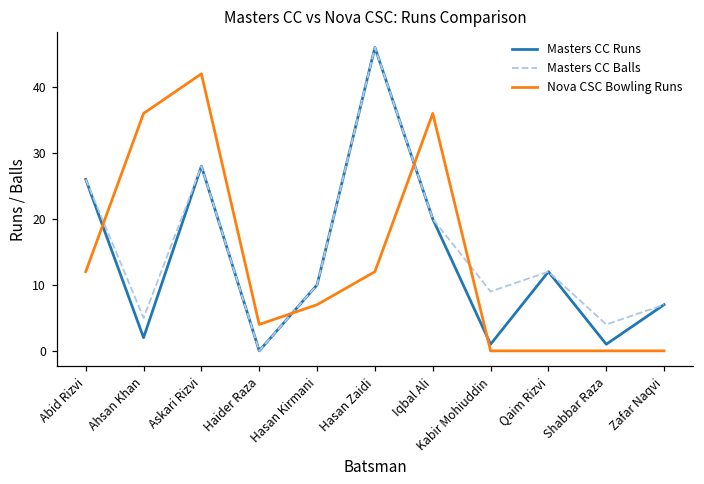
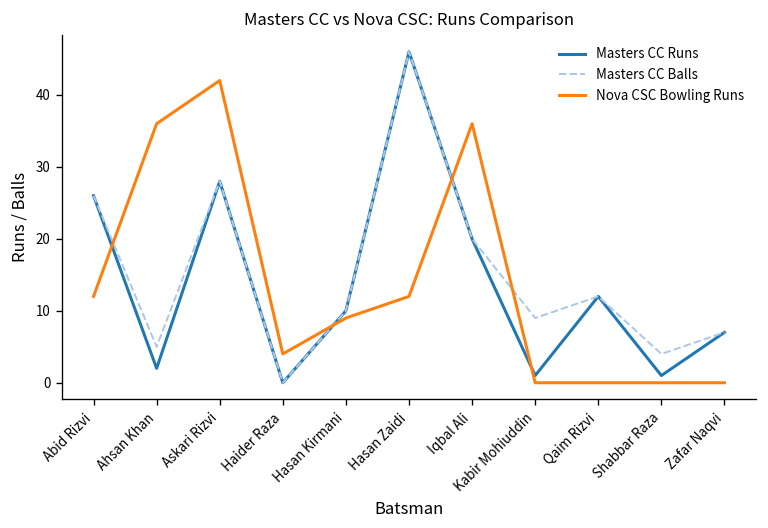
  {
    "Masters CC Runs": {
      "Ahsan Khan": 2,
      "Kabir Mohiuddin": 1,
      "Shabbar Raza": 1
    },
    "Masters CC Balls": {
      "Ahsan Khan": 5,
      "Kabir Mohiuddin": 9,
      "Shabbar Raza": 4
    },
    "Nova CSC Bowling Runs": {
      "Abid Rizvi": 12,
      "Ahsan Khan": 36,
      "Askari Rizvi": 42,
      "Haider Raza": 4,
-     "Hasan Kirmani": 7,
+     "Hasan Kirmani": 9,
      "Hasan Zaidi": 12,
      "Iqbal Ali": 36,
      "Kabir Mohiuddin": 0,
      "Qaim Rizvi": 0,
      "Shabbar Raza": 0,
      "Zafar Naqvi": 0
    }
  }
